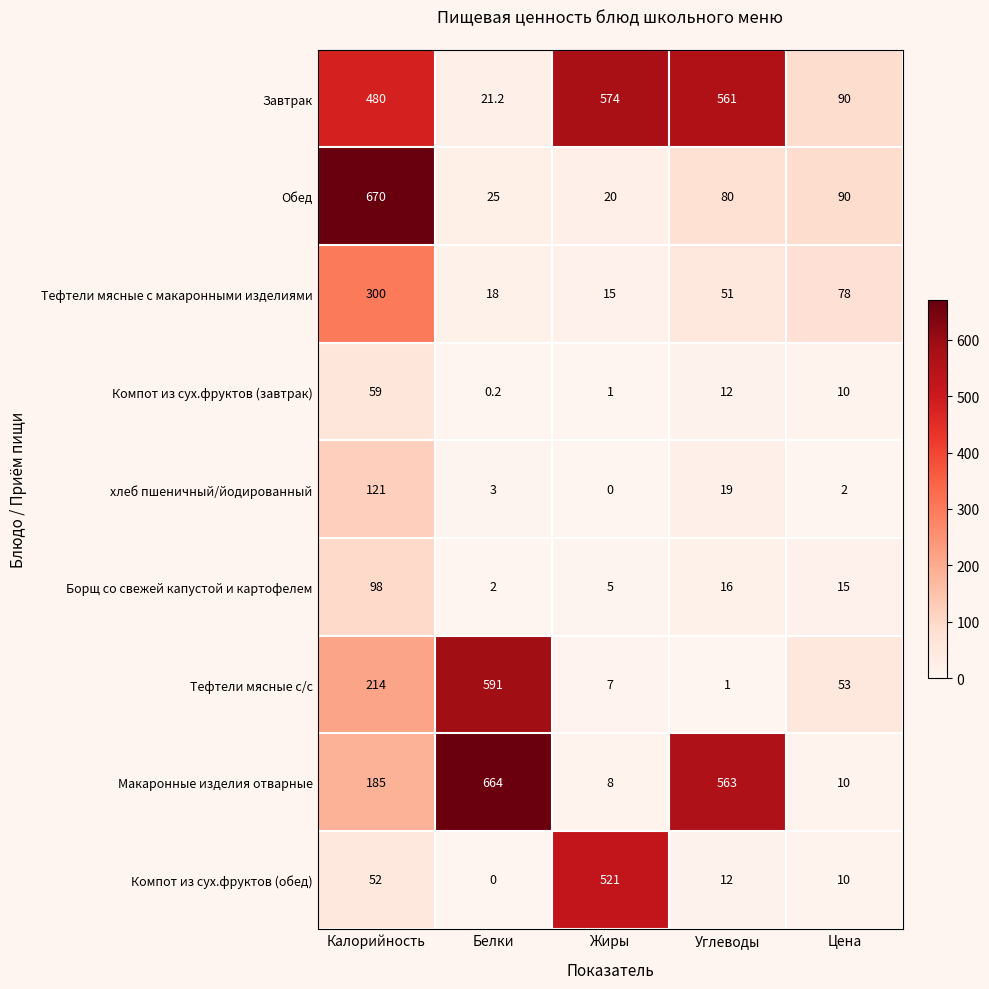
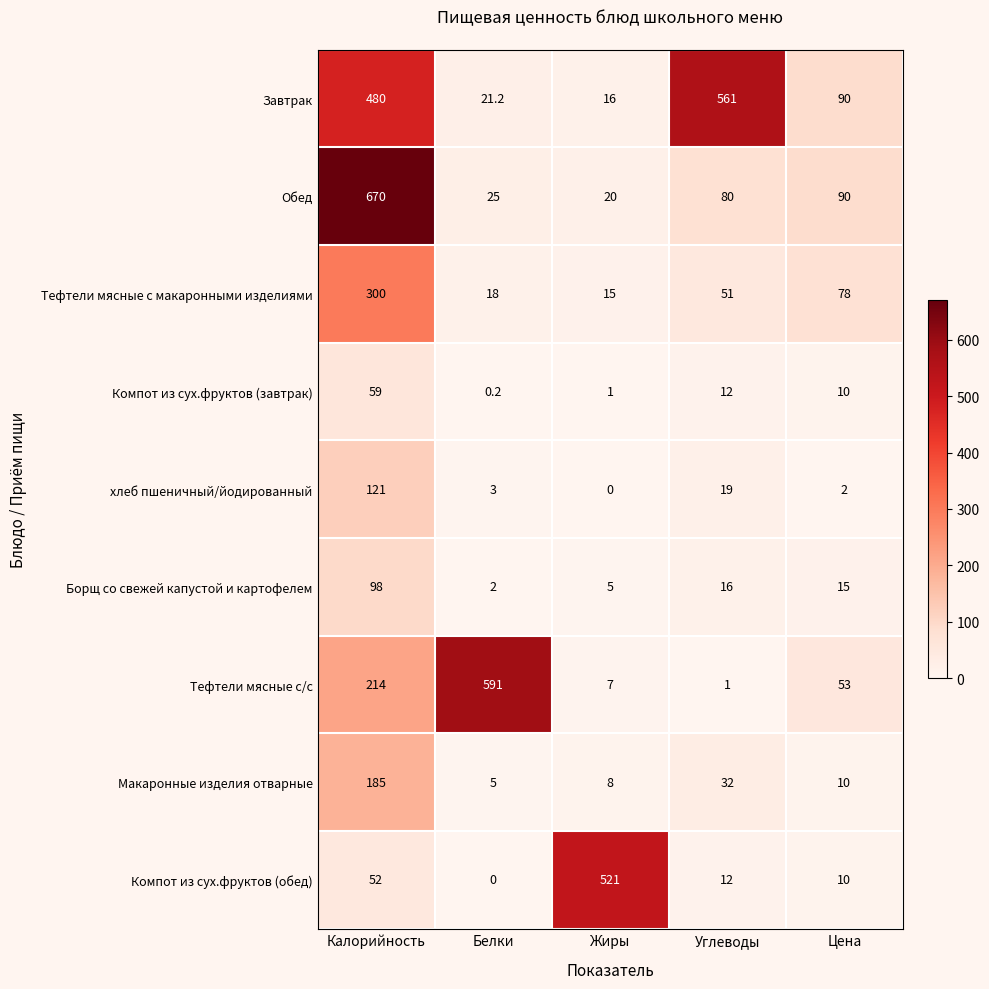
  {
    "Завтрак": {
      "Калорийность": 480,
      "Белки": 21.2,
-     "Жиры": 574,
+     "Жиры": 16,
      "Углеводы": 561,
      "Цена": 90
    },
    "Обед": {
      "Калорийность": 670,
      "Белки": 25,
      "Жиры": 20,
      "Углеводы": 80,
      "Цена": 90
    },
    "Тефтели мясные с макаронными изделиями": {
      "Калорийность": 300,
      "Белки": 18,
      "Жиры": 15,
      "Углеводы": 51,
      "Цена": 78
    },
    "Компот из сух.фруктов (завтрак)": {
      "Калорийность": 59,
      "Белки": 0.2,
      "Жиры": 1,
      "Углеводы": 12,
      "Цена": 10
    },
    "хлеб пшеничный/йодированный": {
      "Калорийность": 121,
      "Белки": 3,
      "Жиры": 0,
      "Углеводы": 19,
      "Цена": 2
    },
    "Борщ со свежей капустой и картофелем": {
      "Калорийность": 98,
      "Белки": 2,
      "Жиры": 5,
      "Углеводы": 16,
      "Цена": 15
    },
    "Тефтели мясные с/с": {
      "Калорийность": 214,
      "Белки": 591,
      "Жиры": 7,
      "Углеводы": 1,
      "Цена": 53
    },
    "Макаронные изделия отварные": {
      "Калорийность": 185,
-     "Белки": 664,
+     "Белки": 5,
      "Жиры": 8,
-     "Углеводы": 563,
+     "Углеводы": 32,
      "Цена": 10
    },
    "Компот из сух.фруктов (обед)": {
      "Калорийность": 52,
      "Белки": 0,
      "Жиры": 521,
      "Углеводы": 12,
      "Цена": 10
    }
  }
